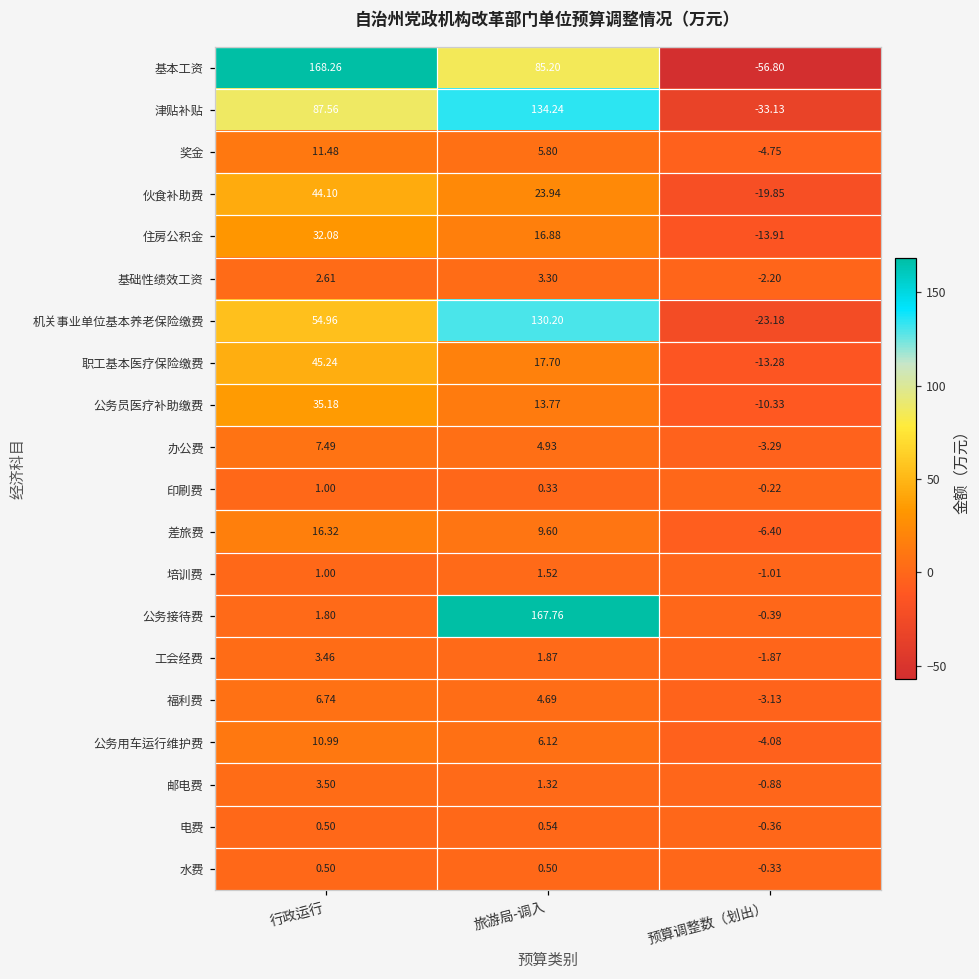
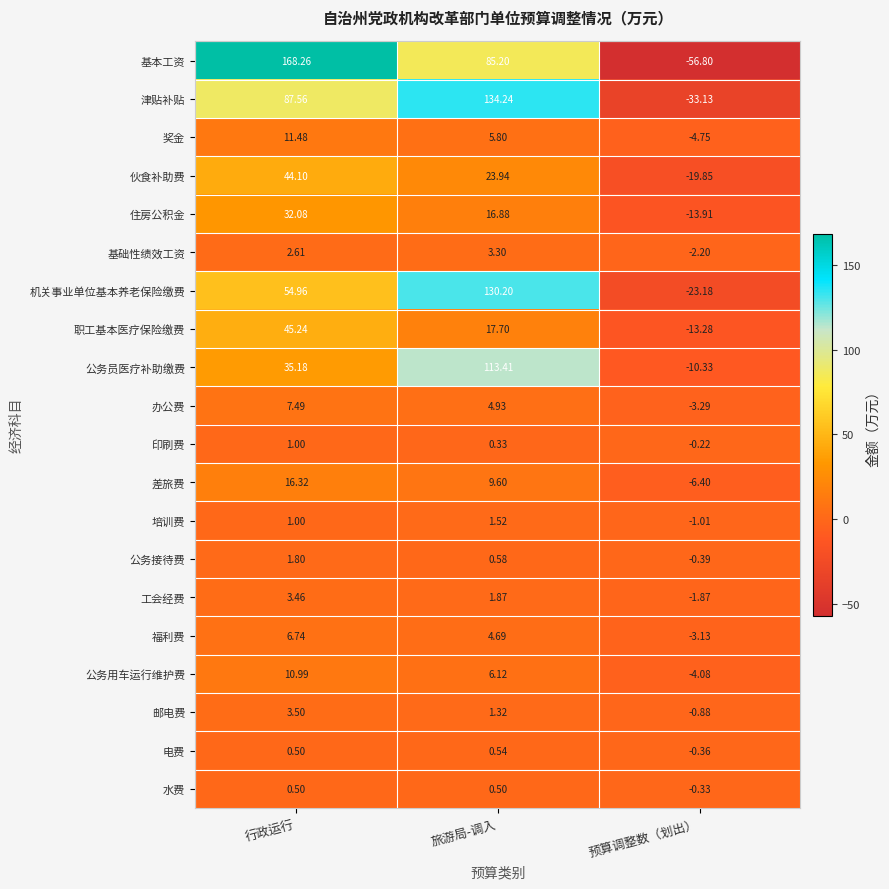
  {
    "基本工资": {
      "行政运行": 168.26,
      "旅游局-调入": 85.20,
      "预算调整数（划出）": -56.80
    },
    "津贴补贴": {
      "行政运行": 87.56,
      "旅游局-调入": 134.24,
      "预算调整数（划出）": -33.13
    },
    "奖金": {
      "行政运行": 11.48,
      "旅游局-调入": 5.80,
      "预算调整数（划出）": -4.75
    },
    "伙食补助费": {
      "行政运行": 44.10,
      "旅游局-调入": 23.94,
      "预算调整数（划出）": -19.85
    },
    "住房公积金": {
      "行政运行": 32.08,
      "旅游局-调入": 16.88,
      "预算调整数（划出）": -13.91
    },
    "基础性绩效工资": {
      "行政运行": 2.61,
      "旅游局-调入": 3.30,
      "预算调整数（划出）": -2.20
    },
    "机关事业单位基本养老保险缴费": {
      "行政运行": 54.96,
      "旅游局-调入": 130.20,
      "预算调整数（划出）": -23.18
    },
    "职工基本医疗保险缴费": {
      "行政运行": 45.24,
      "旅游局-调入": 17.70,
      "预算调整数（划出）": -13.28
    },
    "公务员医疗补助缴费": {
      "行政运行": 35.18,
-     "旅游局-调入": 13.77,
+     "旅游局-调入": 113.41,
      "预算调整数（划出）": -10.33
    },
    "办公费": {
      "行政运行": 7.49,
      "旅游局-调入": 4.93,
      "预算调整数（划出）": -3.29
    },
    "印刷费": {
      "行政运行": 1.00,
      "旅游局-调入": 0.33,
      "预算调整数（划出）": -0.22
    },
    "差旅费": {
      "行政运行": 16.32,
      "旅游局-调入": 9.60,
      "预算调整数（划出）": -6.40
    },
    "培训费": {
      "行政运行": 1.00,
      "旅游局-调入": 1.52,
      "预算调整数（划出）": -1.01
    },
    "公务接待费": {
      "行政运行": 1.80,
-     "旅游局-调入": 167.76,
+     "旅游局-调入": 0.58,
      "预算调整数（划出）": -0.39
    },
    "工会经费": {
      "行政运行": 3.46,
      "旅游局-调入": 1.87,
      "预算调整数（划出）": -1.87
    },
    "福利费": {
      "行政运行": 6.74,
      "旅游局-调入": 4.69,
      "预算调整数（划出）": -3.13
    },
    "公务用车运行维护费": {
      "行政运行": 10.99,
      "旅游局-调入": 6.12,
      "预算调整数（划出）": -4.08
    },
    "邮电费": {
      "行政运行": 3.50,
      "旅游局-调入": 1.32,
      "预算调整数（划出）": -0.88
    },
    "电费": {
      "行政运行": 0.50,
      "旅游局-调入": 0.54,
      "预算调整数（划出）": -0.36
    },
    "水费": {
      "行政运行": 0.50,
      "旅游局-调入": 0.50,
      "预算调整数（划出）": -0.33
    }
  }
